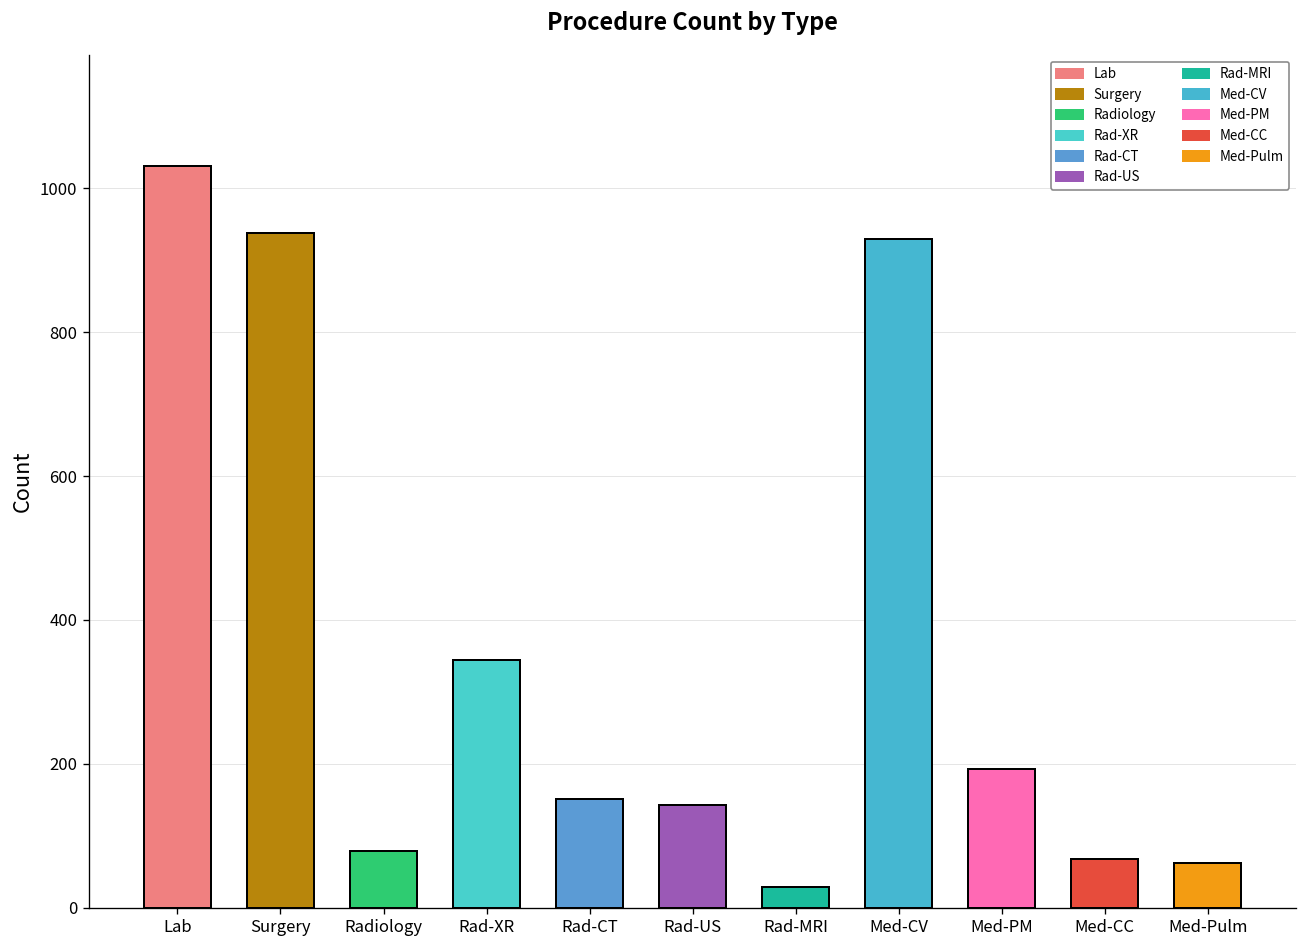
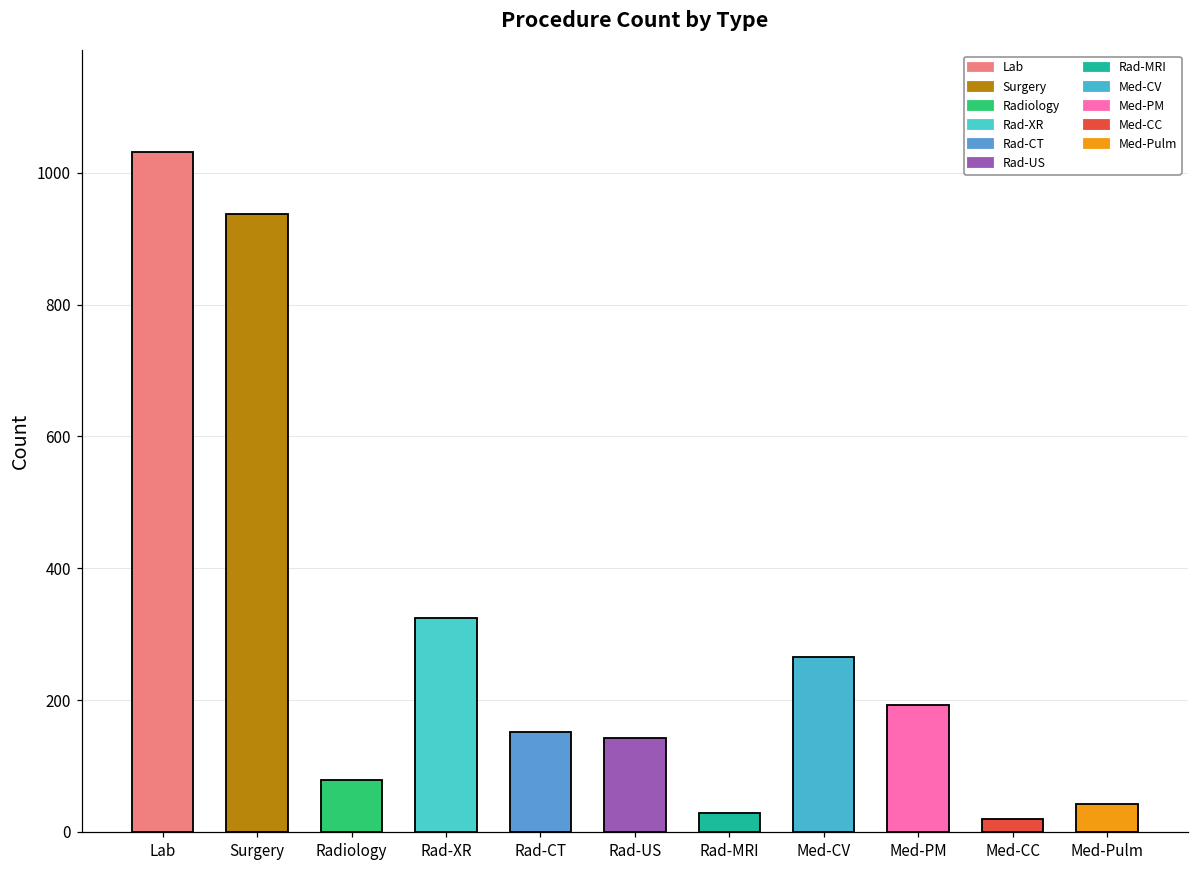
  {
    "Lab": 1030,
    "Surgery": 940,
    "Radiology": 80,
-   "Rad-XR": 340,
+   "Rad-XR": 330,
    "Rad-CT": 150,
    "Rad-US": 140,
    "Rad-MRI": 30,
-   "Med-CV": 930,
+   "Med-CV": 270,
    "Med-PM": 190,
-   "Med-CC": 70,
-   "Med-Pulm": 60
+   "Med-CC": 20,
+   "Med-Pulm": 40
  }
